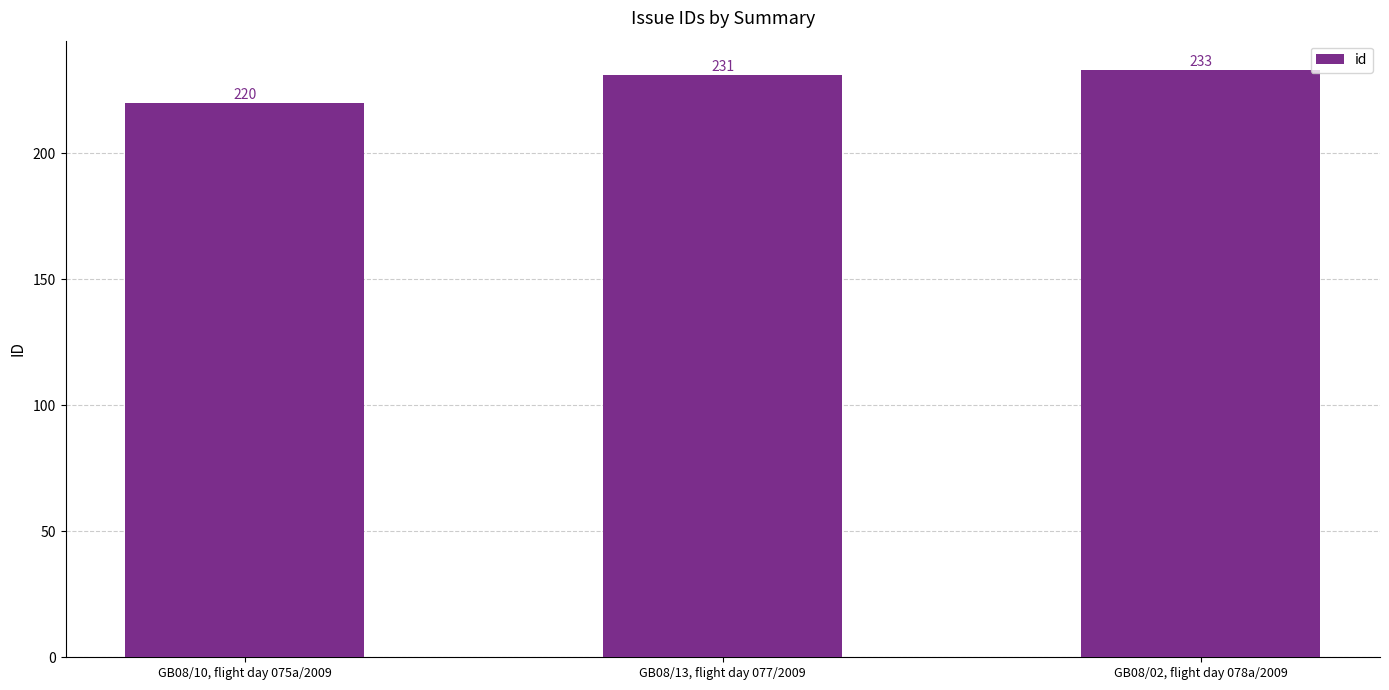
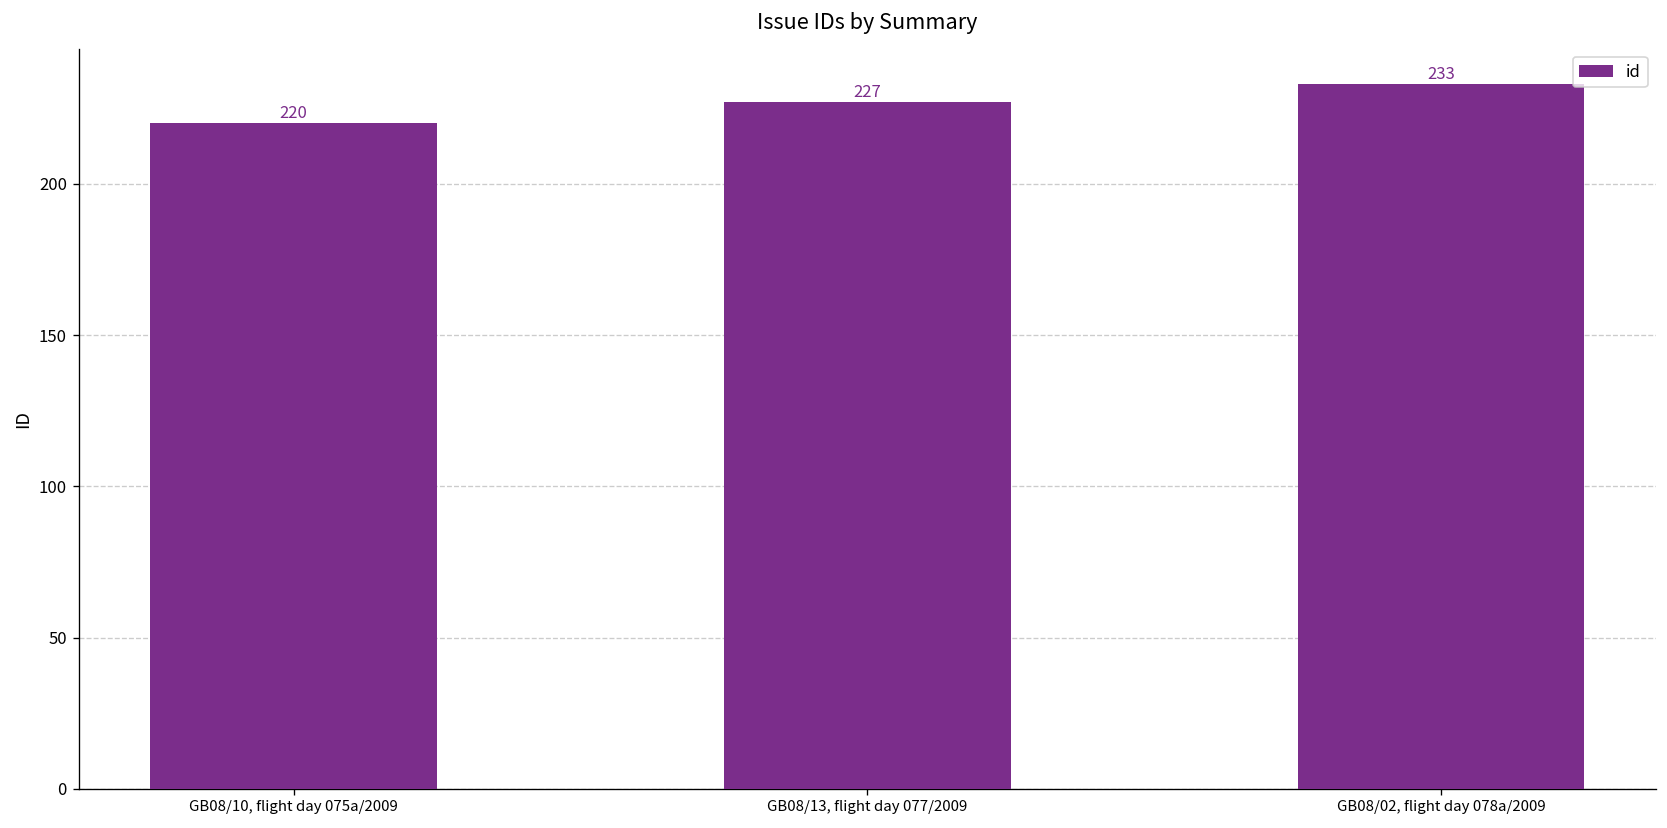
  {
    "GB08/10, flight day 075a/2009": 220,
-   "GB08/13, flight day 077/2009": 231,
+   "GB08/13, flight day 077/2009": 227,
    "GB08/02, flight day 078a/2009": 233
  }
